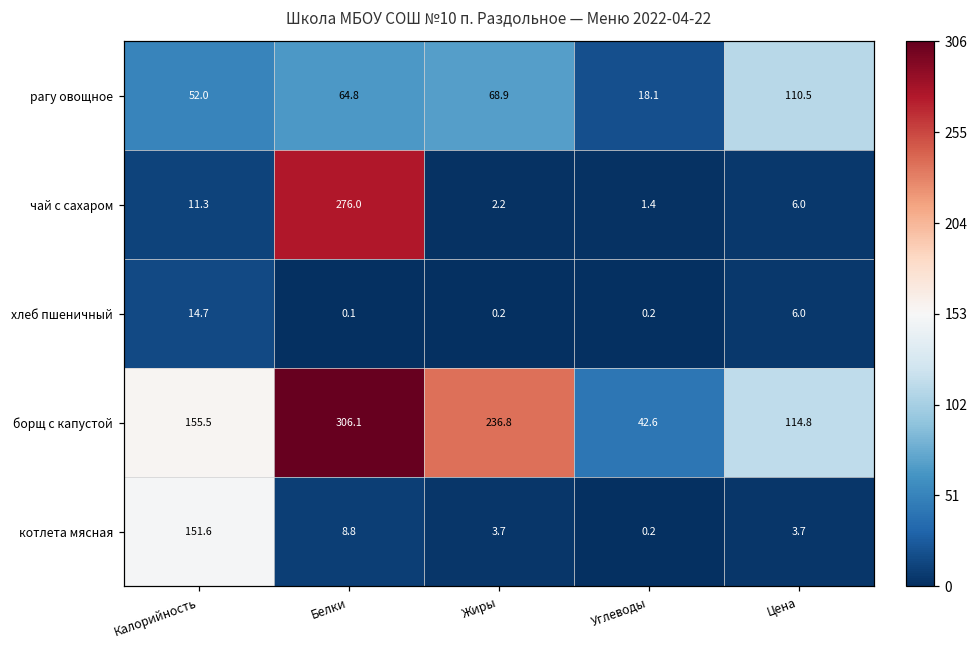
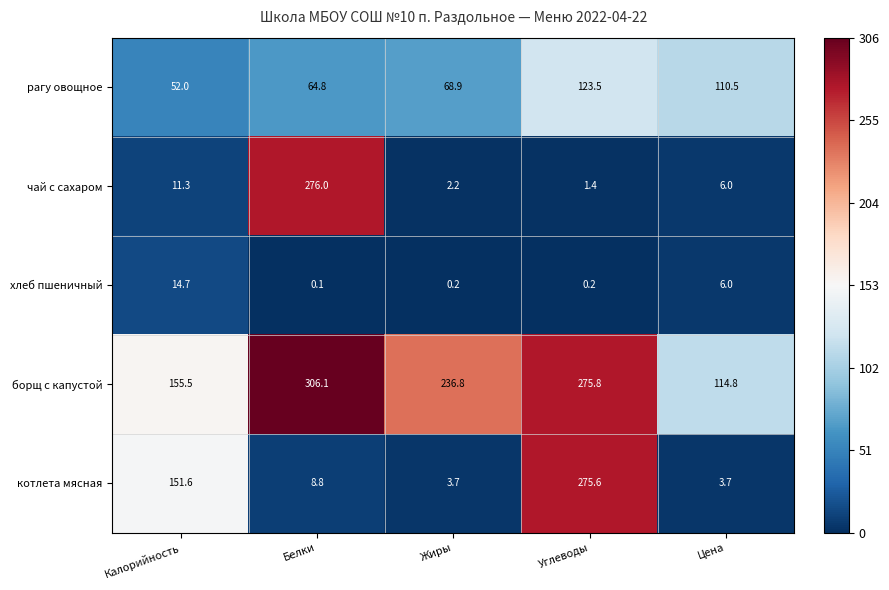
  {
    "рагу овощное": {
      "Калорийность": 52.0,
      "Белки": 64.8,
      "Жиры": 68.9,
-     "Углеводы": 18.1,
+     "Углеводы": 123.5,
      "Цена": 110.5
    },
    "чай с сахаром": {
      "Калорийность": 11.3,
      "Белки": 276.0,
      "Жиры": 2.2,
      "Углеводы": 1.4,
      "Цена": 6.0
    },
    "хлеб пшеничный": {
      "Калорийность": 14.7,
      "Белки": 0.1,
      "Жиры": 0.2,
      "Углеводы": 0.2,
      "Цена": 6.0
    },
    "борщ с капустой": {
      "Калорийность": 155.5,
      "Белки": 306.1,
      "Жиры": 236.8,
-     "Углеводы": 42.6,
+     "Углеводы": 275.8,
      "Цена": 114.8
    },
    "котлета мясная": {
      "Калорийность": 151.6,
      "Белки": 8.8,
      "Жиры": 3.7,
-     "Углеводы": 0.2,
+     "Углеводы": 275.6,
      "Цена": 3.7
    }
  }
